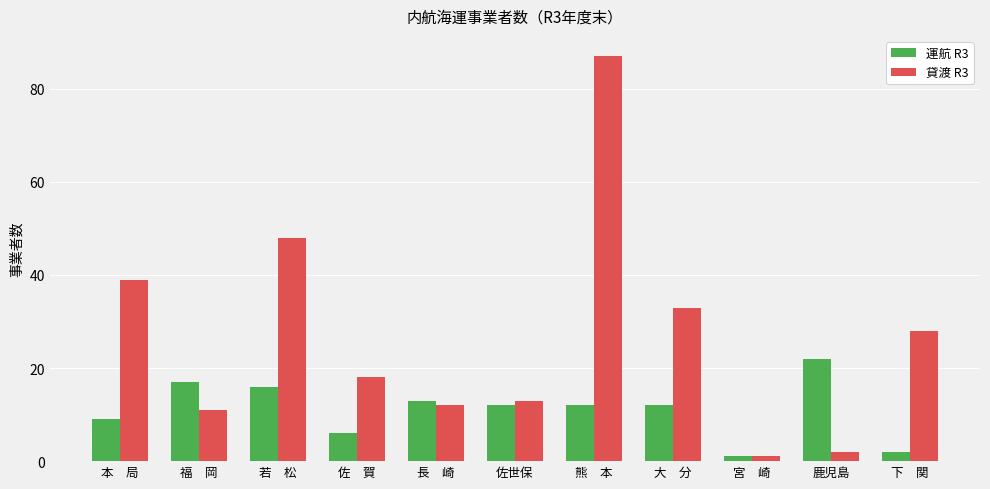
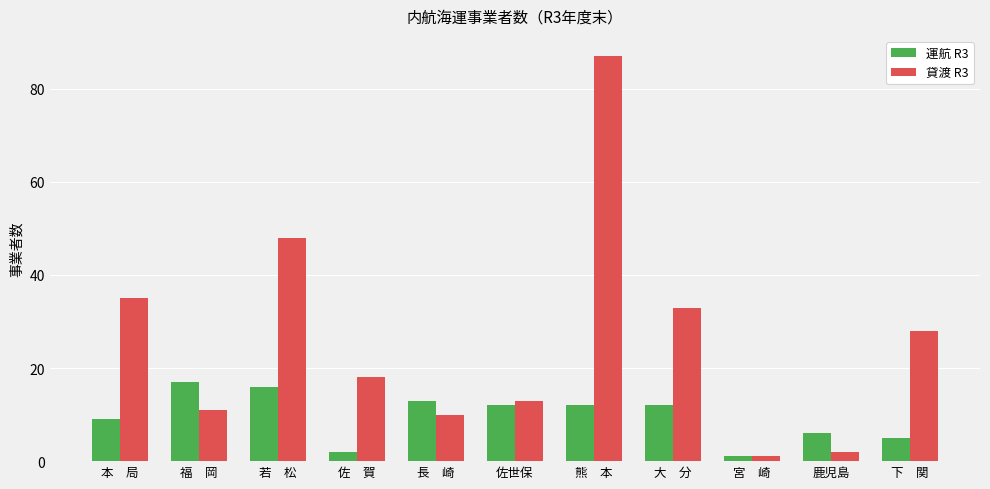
  {
    "運航 R3": {
      "本 局": 9,
      "福 岡": 17,
      "若 松": 16,
-     "佐 賀": 6,
+     "佐 賀": 2,
      "長 崎": 13,
      "佐世保": 12,
      "熊 本": 12,
      "大 分": 12,
      "宮 崎": 1,
-     "鹿児島": 22,
-     "下 関": 2
+     "鹿児島": 6,
+     "下 関": 5
    },
    "貸渡 R3": {
-     "本 局": 39,
+     "本 局": 35,
      "福 岡": 11,
      "若 松": 48,
      "佐 賀": 18,
-     "長 崎": 12,
+     "長 崎": 10,
      "佐世保": 13,
      "熊 本": 87,
      "大 分": 33,
      "宮 崎": 1,
      "鹿児島": 2,
      "下 関": 28
    }
  }
